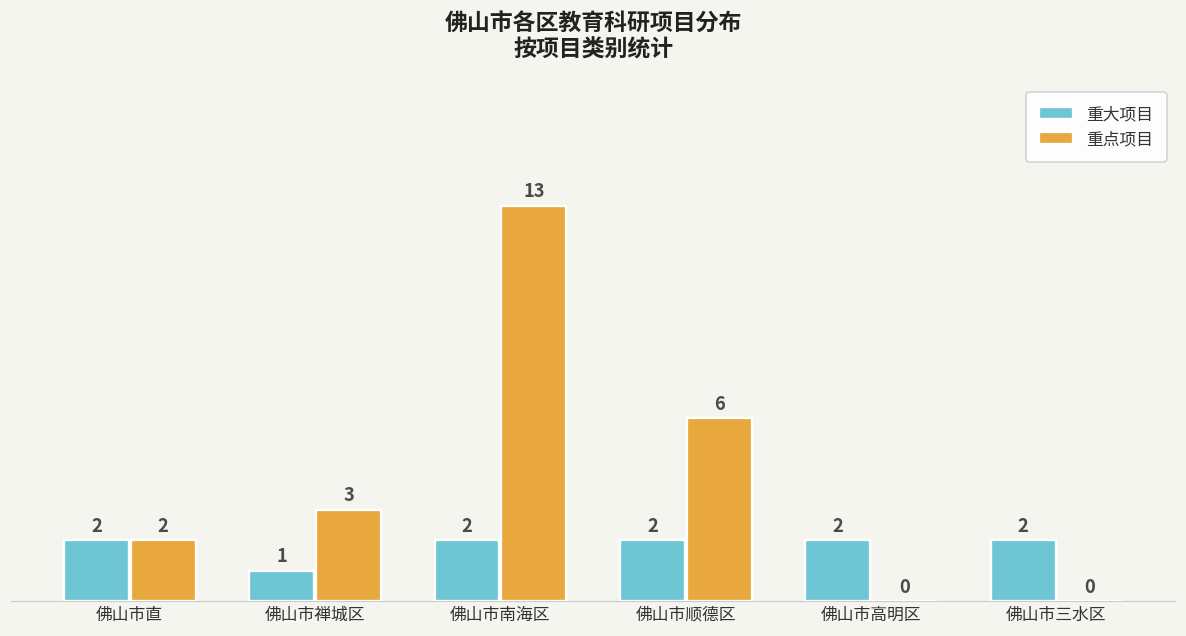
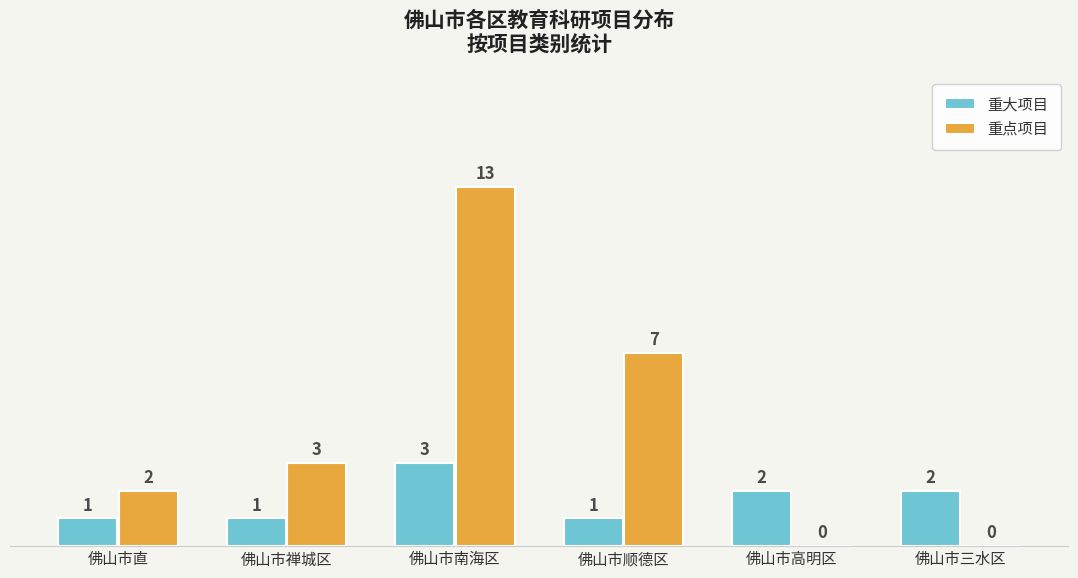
  {
    "重大项目": {
-     "佛山市直": 2,
+     "佛山市直": 1,
      "佛山市禅城区": 1,
-     "佛山市南海区": 2,
-     "佛山市顺德区": 2,
+     "佛山市南海区": 3,
+     "佛山市顺德区": 1,
      "佛山市高明区": 2,
      "佛山市三水区": 2
    },
    "重点项目": {
      "佛山市直": 2,
      "佛山市禅城区": 3,
      "佛山市南海区": 13,
-     "佛山市顺德区": 6,
+     "佛山市顺德区": 7,
      "佛山市高明区": 0,
      "佛山市三水区": 0
    }
  }
